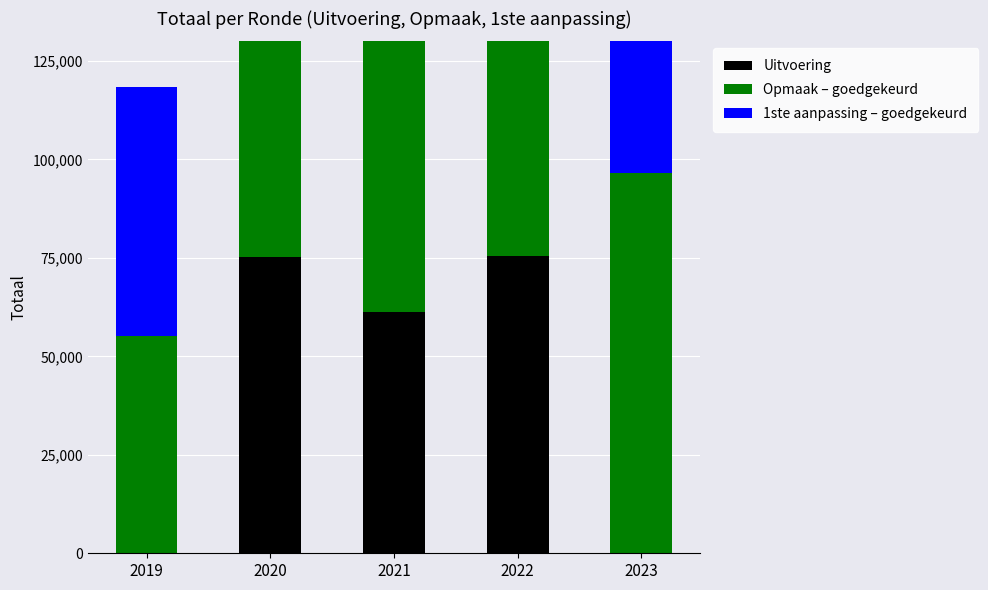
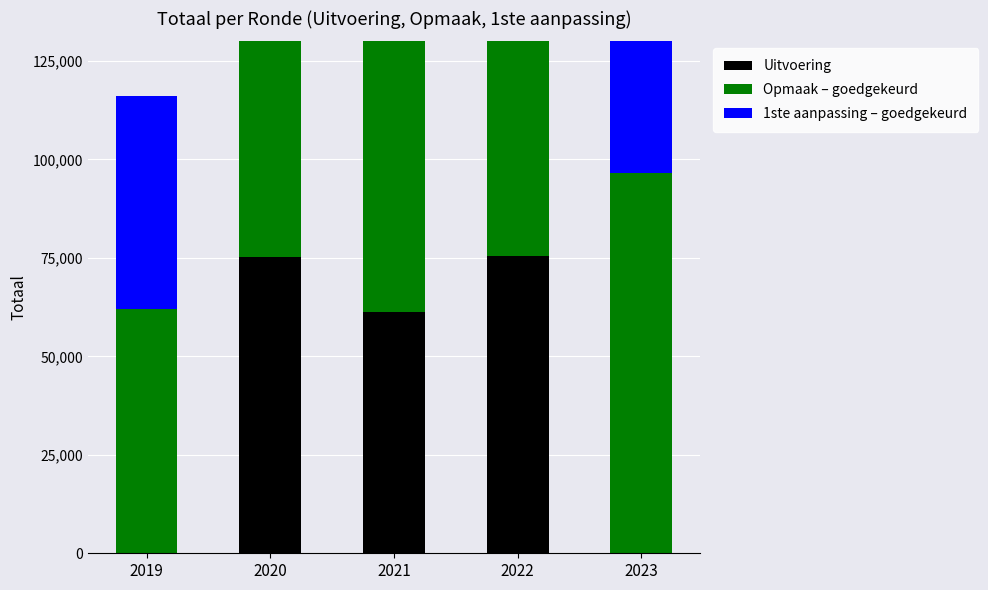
  {
    "Uitvoering": {
      "2019": "0",
      "2020": "75,000",
      "2021": "61,000",
      "2022": "75,000",
      "2023": "0"
    },
    "Opmaak – goedgekeurd": {
-     "2019": "55,000",
+     "2019": "62,000",
      "2023": "97,000"
    },
    "1ste aanpassing – goedgekeurd": {
-     "2019": "63,000"
+     "2019": "54,000"
    }
  }
